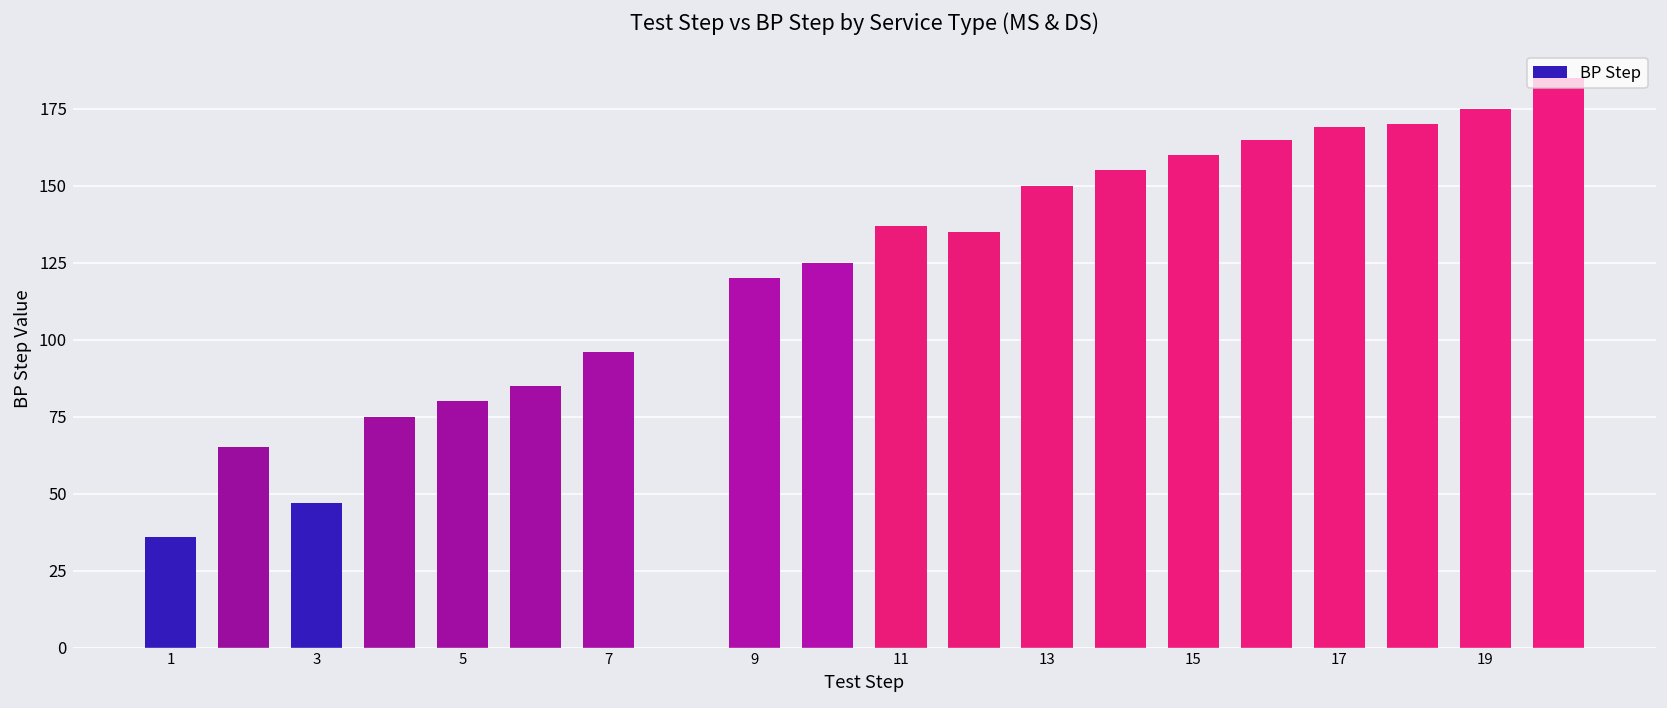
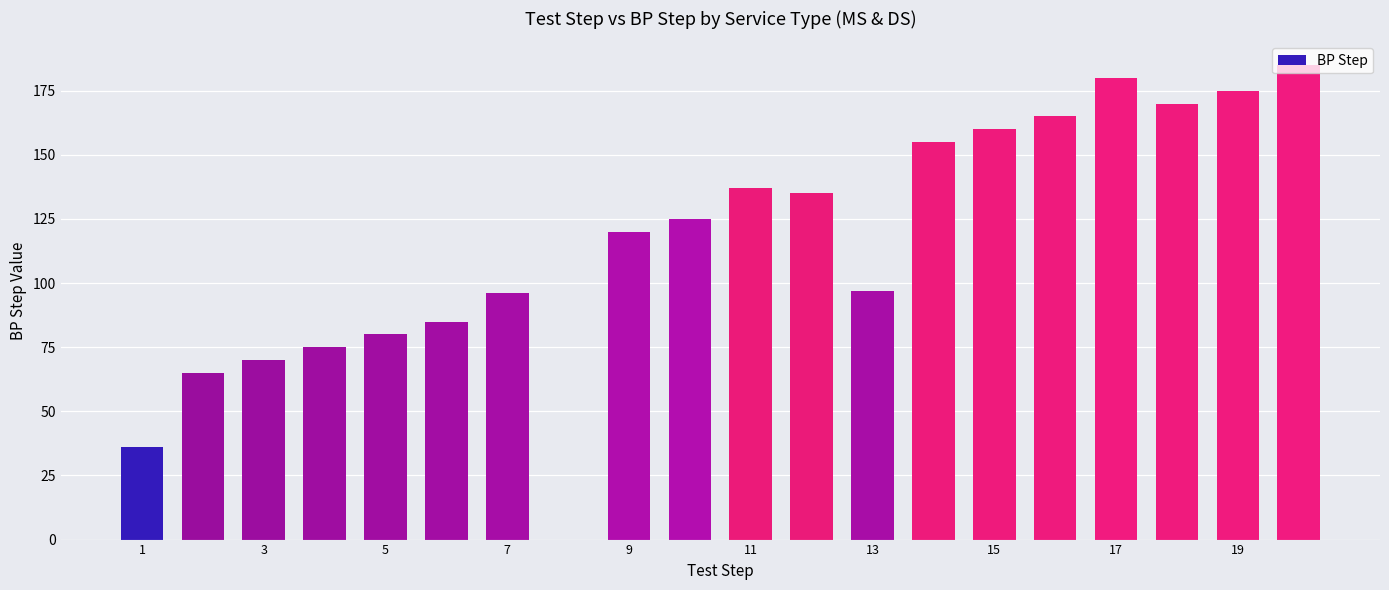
  {
    "1": 36,
-   "3": 47,
+   "3": 70,
    "5": 80,
    "7": 96,
    "9": 120,
    "11": 137,
-   "13": 150,
+   "13": 97,
    "15": 160,
-   "17": 169,
+   "17": 180,
    "19": 175
  }
